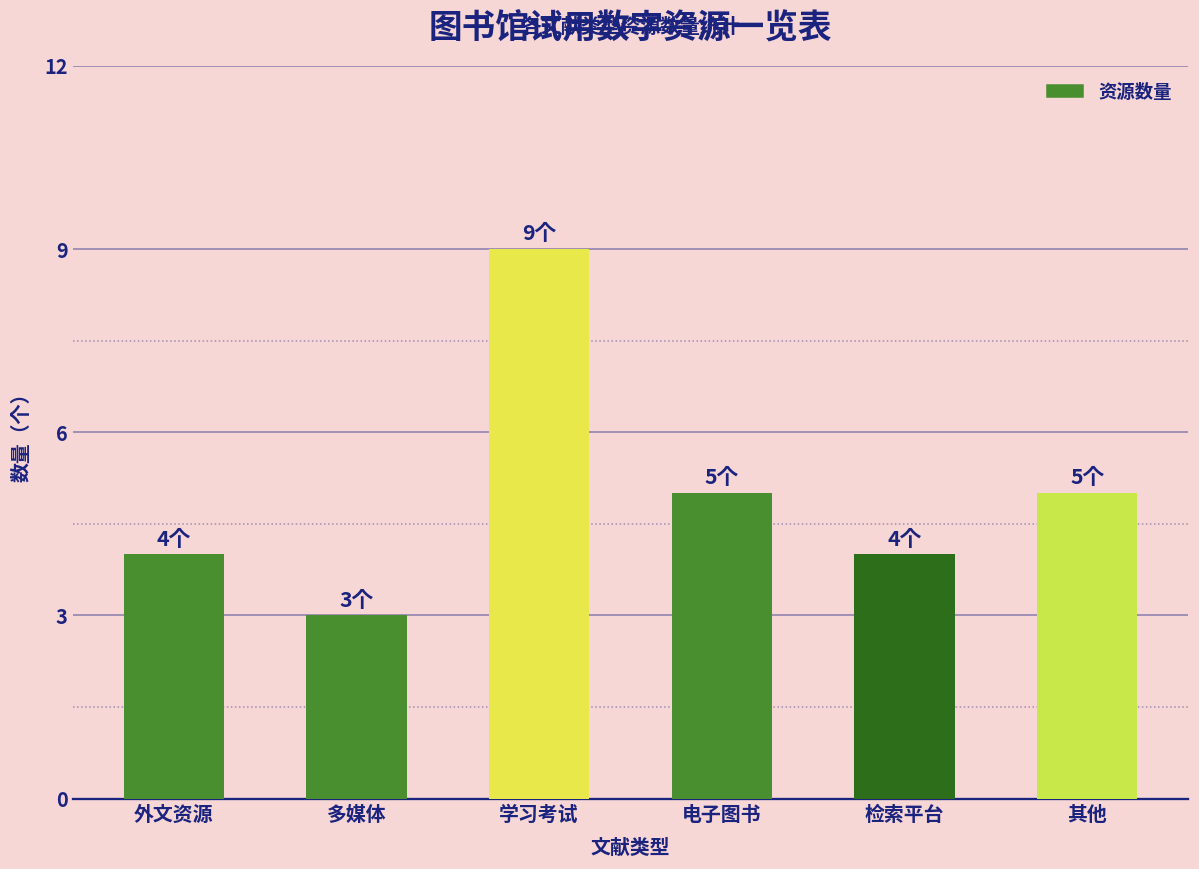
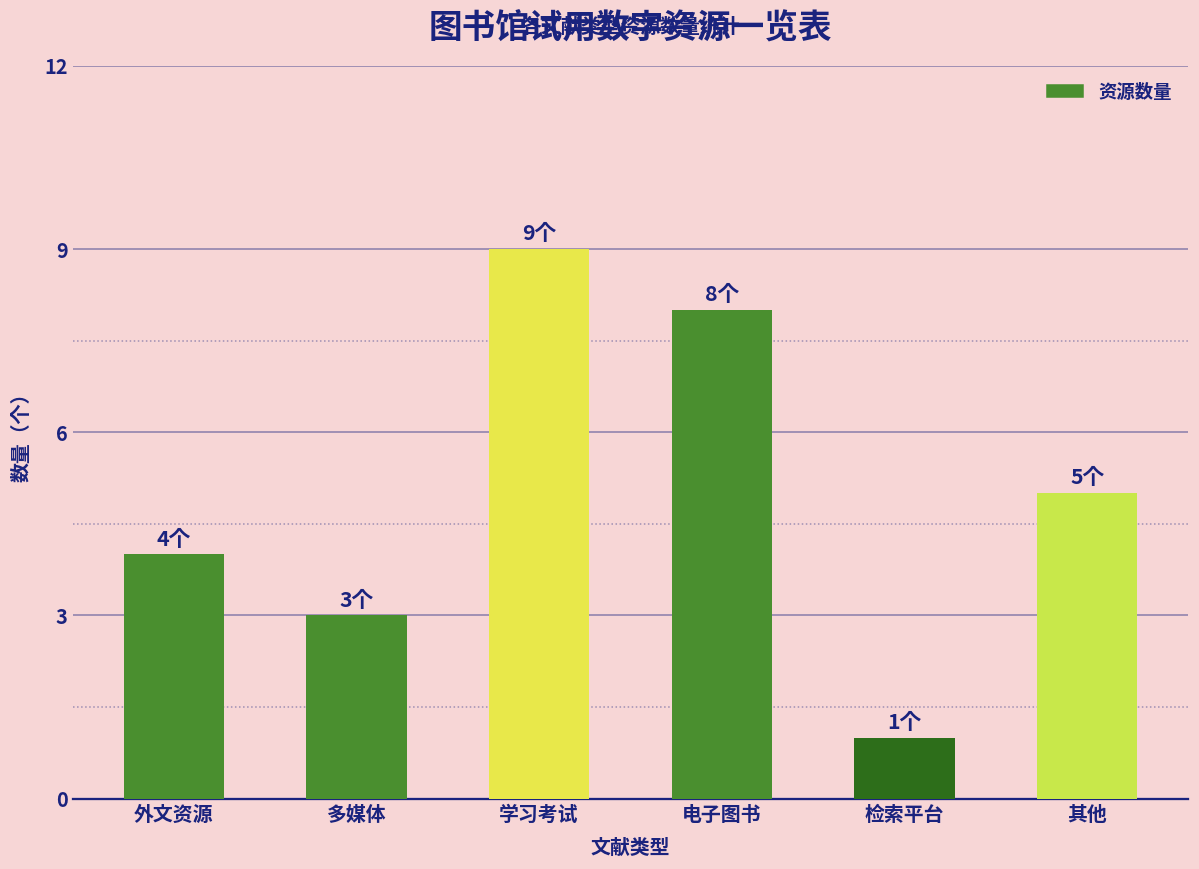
  {
    "外文资源": "4个",
    "多媒体": "3个",
    "学习考试": "9个",
-   "电子图书": "5个",
-   "检索平台": "4个",
+   "电子图书": "8个",
+   "检索平台": "1个",
    "其他": "5个"
  }
